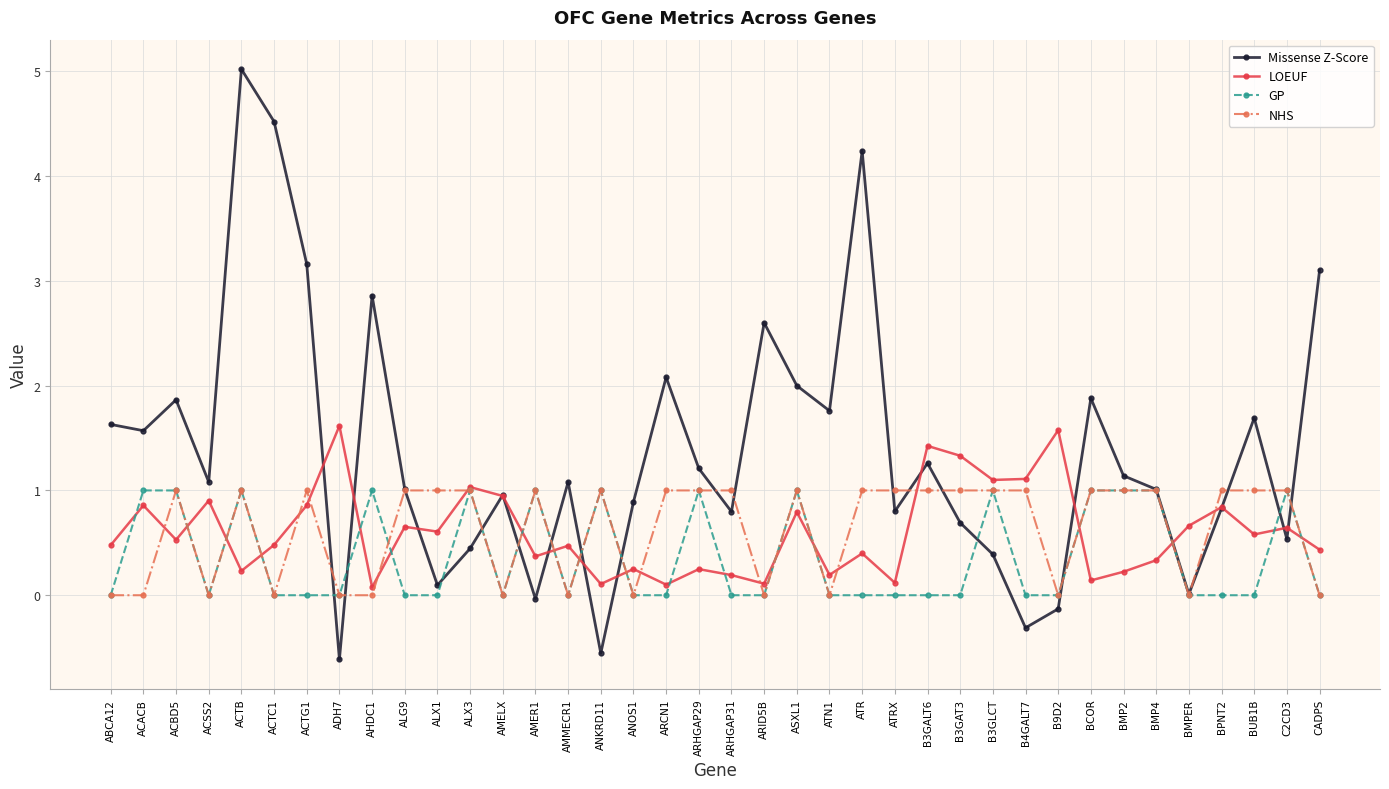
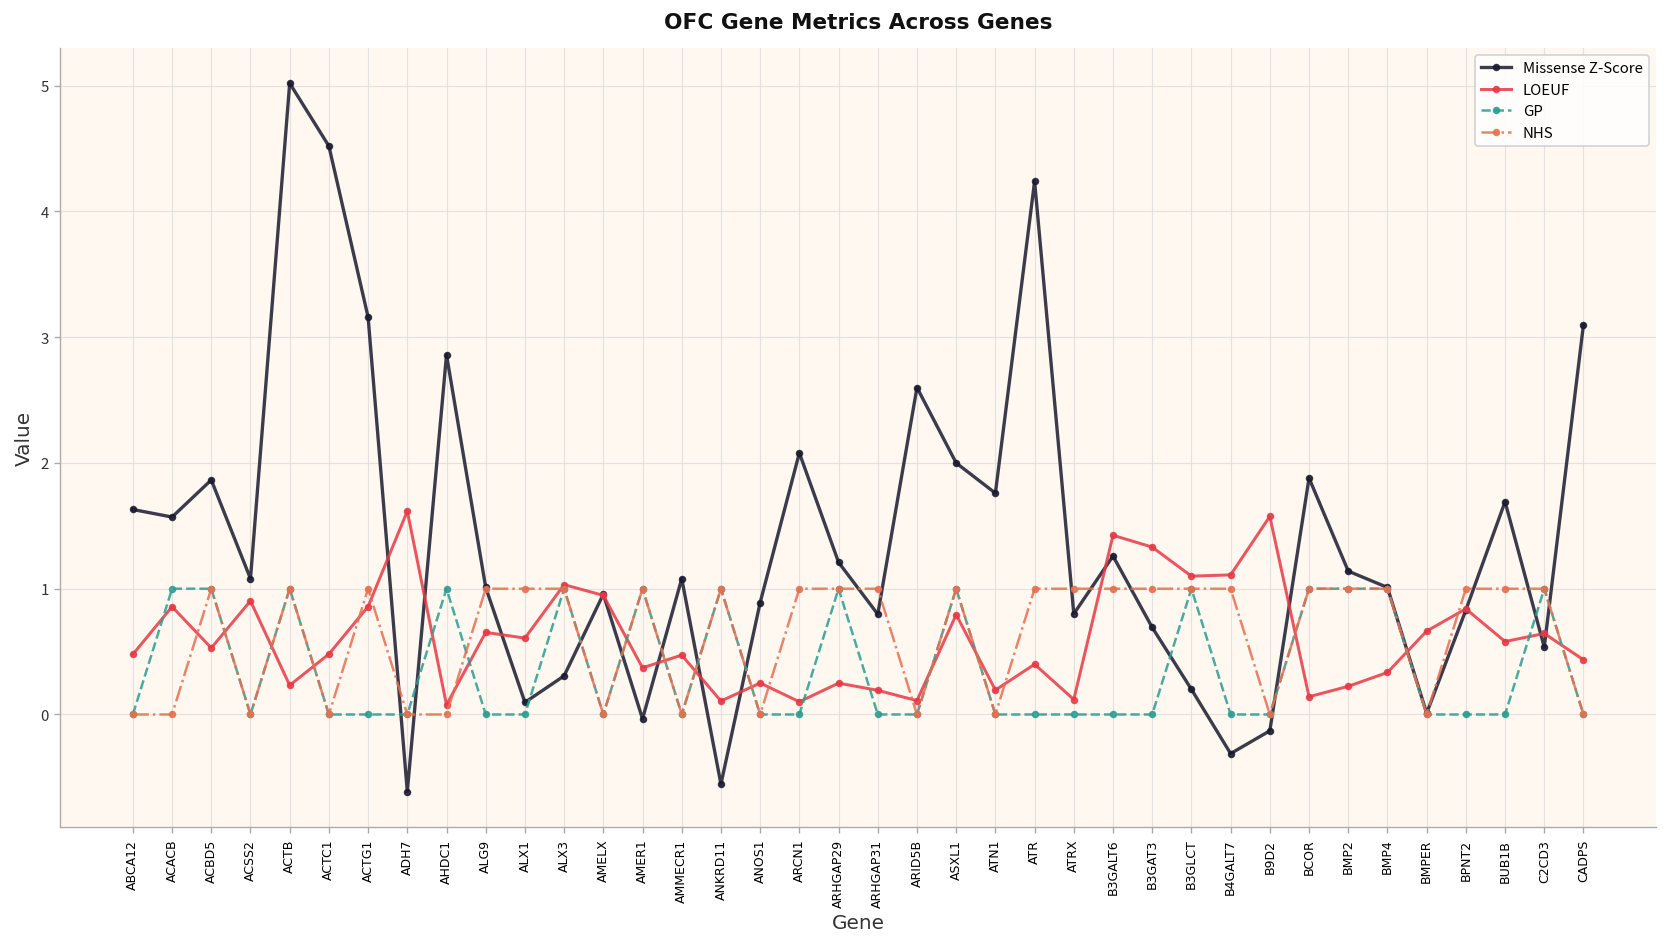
  {
    "Missense Z-Score": {
      "ABCA12": 1.63,
      "ACACB": 1.57,
      "ACBD5": 1.87,
      "ACSS2": 1.08,
      "ACTB": 5.02,
      "ACTC1": 4.52,
      "ACTG1": 3.16,
      "ADH7": -0.61,
      "AHDC1": 2.86,
      "ALX1": 0.10,
-     "ALX3": 0.45,
+     "ALX3": 0.31,
      "AMER1": -0.04,
      "AMMECR1": 1.08,
      "ANKRD11": -0.55,
      "ANOS1": 0.89,
      "ARCN1": 2.08,
      "ARHGAP29": 1.21,
      "ARHGAP31": 0.80,
      "ARID5B": 2.60,
      "ASXL1": 2.00,
      "ATN1": 1.76,
      "ATR": 4.24,
      "ATRX": 0.80,
      "B3GALT6": 1.26,
      "B3GAT3": 0.69,
-     "B3GLCT": 0.39,
+     "B3GLCT": 0.20,
      "B4GALT7": -0.31,
      "B9D2": -0.13,
      "BCOR": 1.88,
      "BMP2": 1.14,
      "BUB1B": 1.69,
      "C2CD3": 0.54,
      "CADPS": 3.10
    },
    "GP": {
      "ACACB": 1.00,
      "ACTG1": 0.00,
      "AHDC1": 1.00,
      "ALG9": 0.00,
      "ALX1": 0.00,
      "ARCN1": 0.00,
      "ARHGAP31": 0.00,
      "ATR": 0.00,
      "ATRX": 0.00,
      "B3GALT6": 0.00,
      "B3GAT3": 0.00,
      "B4GALT7": 0.00,
      "BPNT2": 0.00,
      "BUB1B": 0.00
    }
  }
